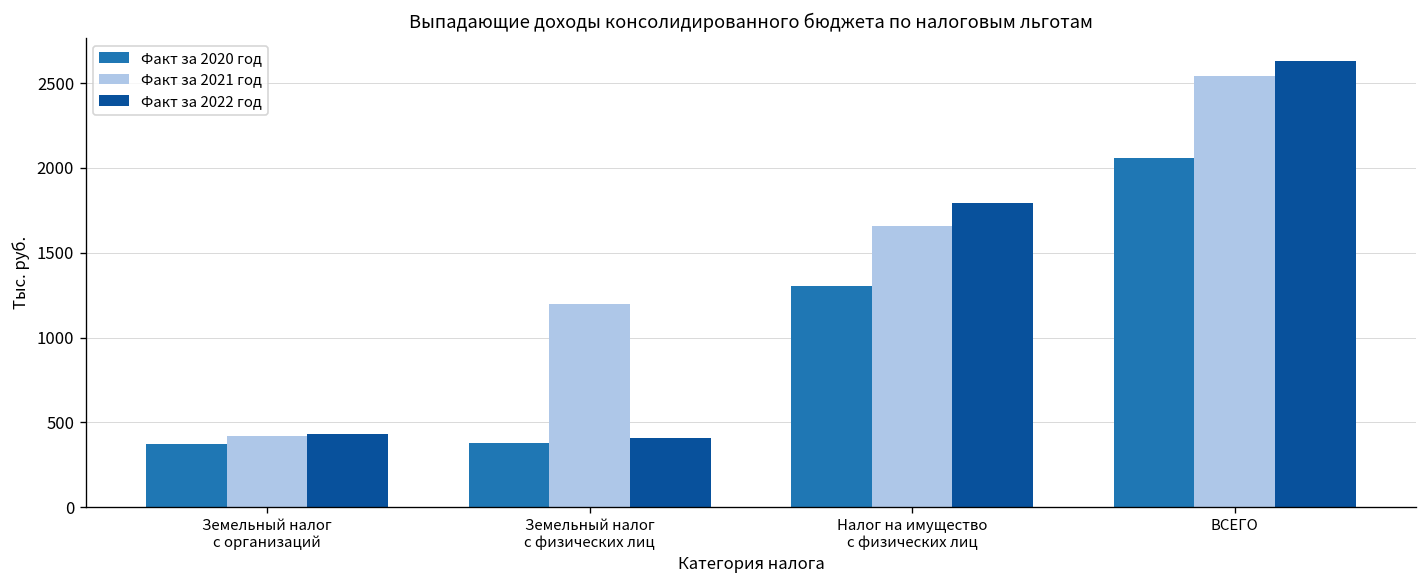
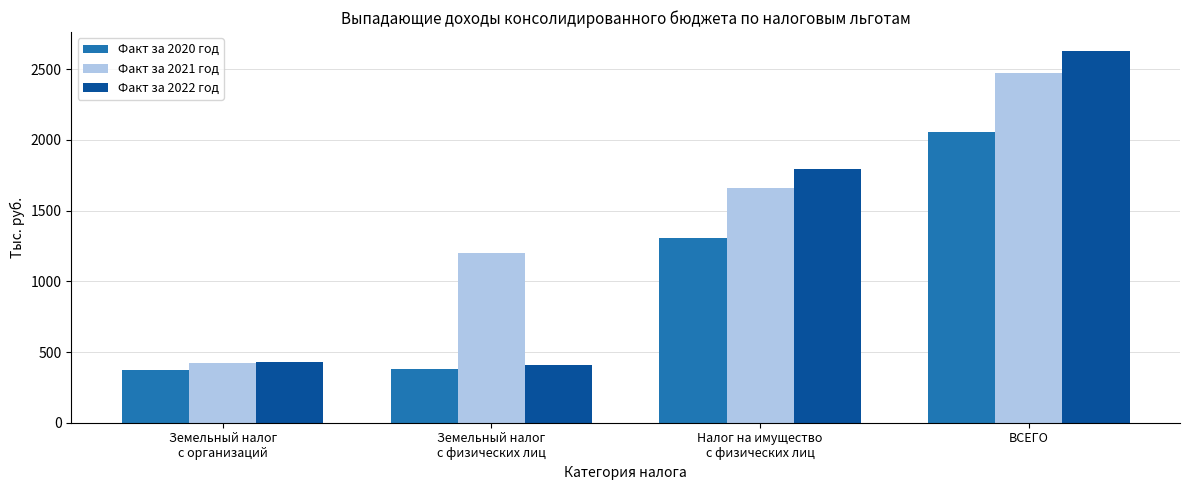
  {
    "Факт за 2021 год": {
      "Земельный налог с организаций": 420,
      "Земельный налог с физических лиц": 1200,
      "Налог на имущество с физических лиц": 1660,
-     "ВСЕГО": 2540
+     "ВСЕГО": 2470
    }
  }
